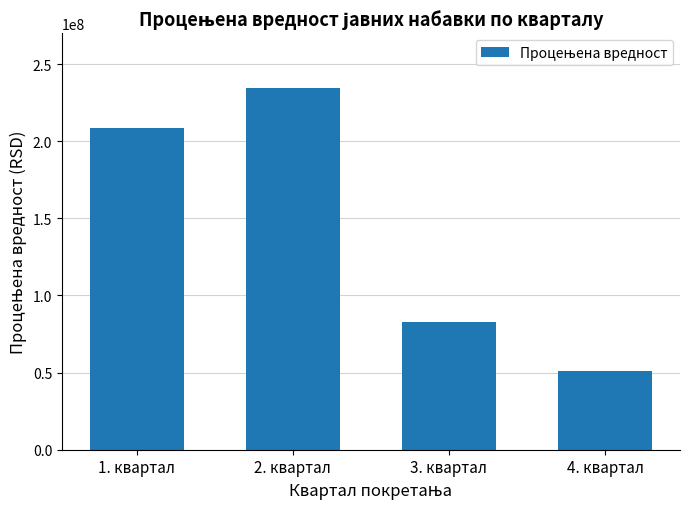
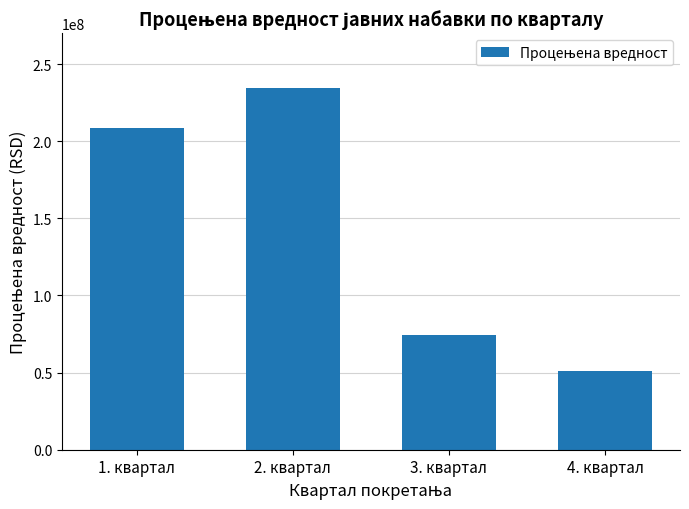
  {
    "1. квартал": 209000000,
    "2. квартал": 235000000,
-   "3. квартал": 83000000,
+   "3. квартал": 74000000,
    "4. квартал": 51000000
  }
